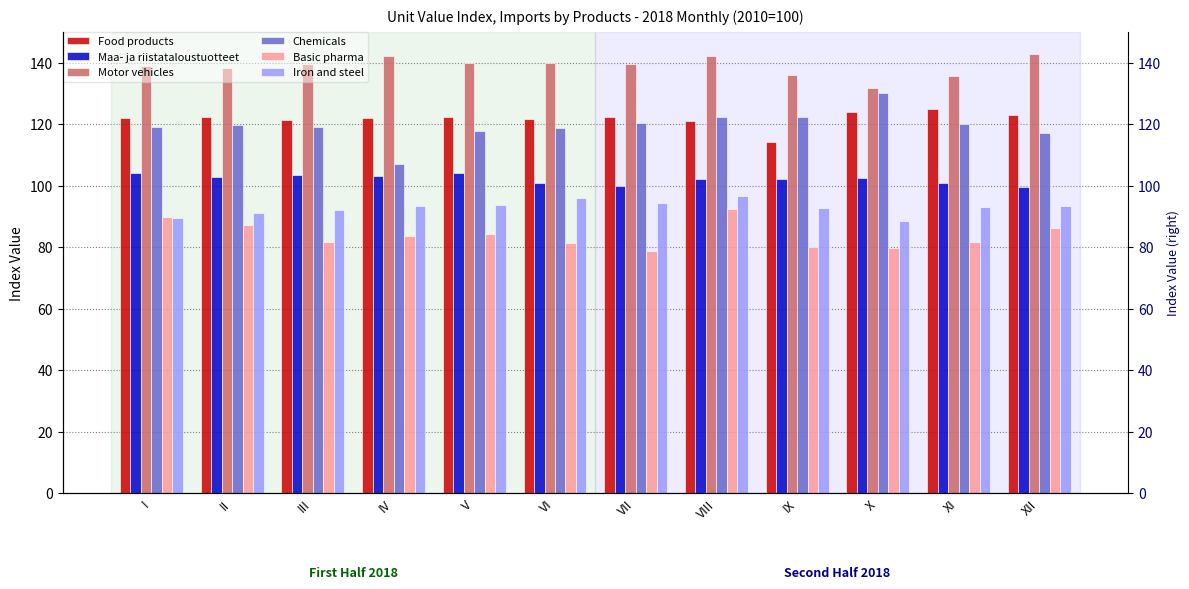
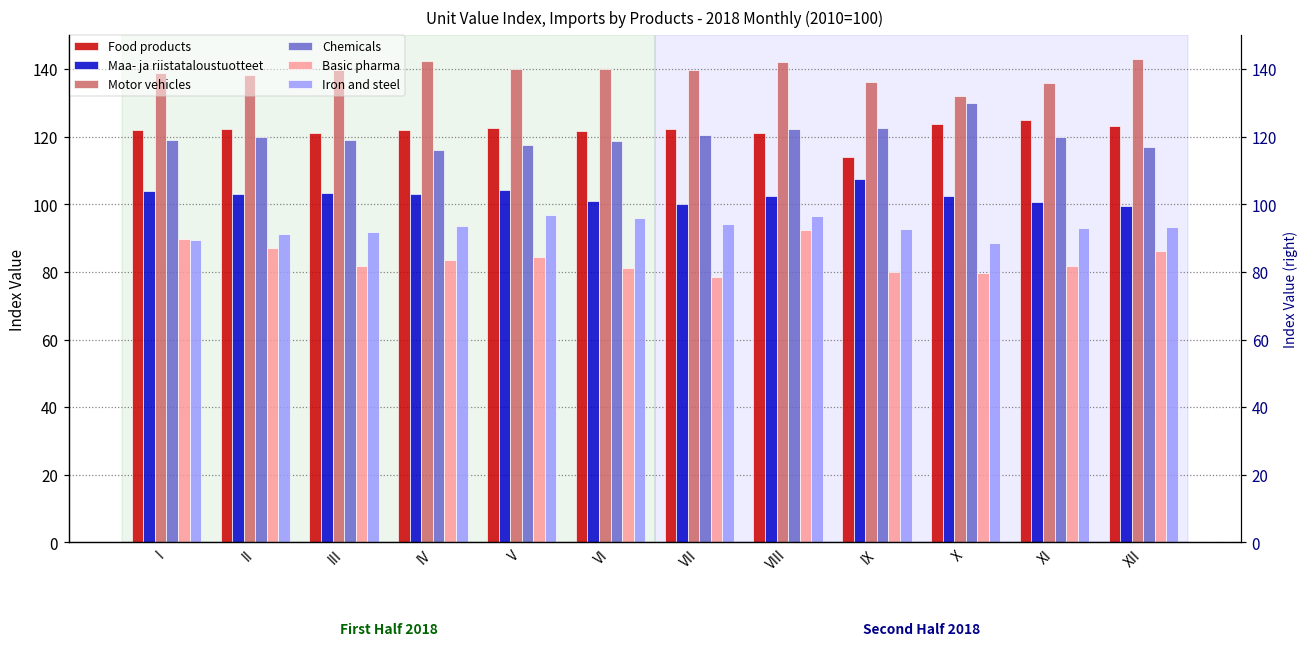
  {
    "Food products": {
      "I": 122,
      "II": 122,
      "III": 121,
      "IV": 122,
      "V": 122,
      "VI": 122,
      "VII": 122,
      "VIII": 121,
      "IX": 114,
      "X": 124,
      "XI": 125,
      "XII": 123
    },
    "Maa- ja riistataloustuotteet": {
      "I": 104,
      "II": 103,
      "III": 103,
      "IV": 103,
      "V": 104,
      "VI": 101,
      "VII": 100,
      "VIII": 102,
-     "IX": 102,
+     "IX": 108,
      "X": 103,
      "XI": 101,
      "XII": 99
    },
    "Motor vehicles": {
      "IV": 142,
      "V": 140,
      "VI": 140,
      "VII": 140,
      "VIII": 142,
      "IX": 136,
      "X": 132,
      "XI": 136,
      "XII": 143
    },
    "Chemicals": {
      "I": 119,
      "II": 120,
      "III": 119,
-     "IV": 107,
+     "IV": 116,
      "V": 118,
      "VI": 119,
      "VII": 120,
      "VIII": 122,
      "IX": 122,
      "X": 130,
      "XI": 120,
      "XII": 117
    },
    "Basic pharma": {
      "I": 90,
      "II": 87,
      "III": 82,
      "IV": 84,
      "V": 84,
      "VI": 81,
      "VII": 79,
      "VIII": 92,
      "IX": 80,
      "X": 80,
      "XI": 82,
      "XII": 86
    },
    "Iron and steel": {
      "I": 90,
      "II": 91,
      "III": 92,
      "IV": 94,
-     "V": 94,
+     "V": 97,
      "VI": 96,
      "VII": 94,
      "VIII": 97,
      "IX": 93,
      "X": 89,
      "XI": 93,
      "XII": 93
    }
  }
